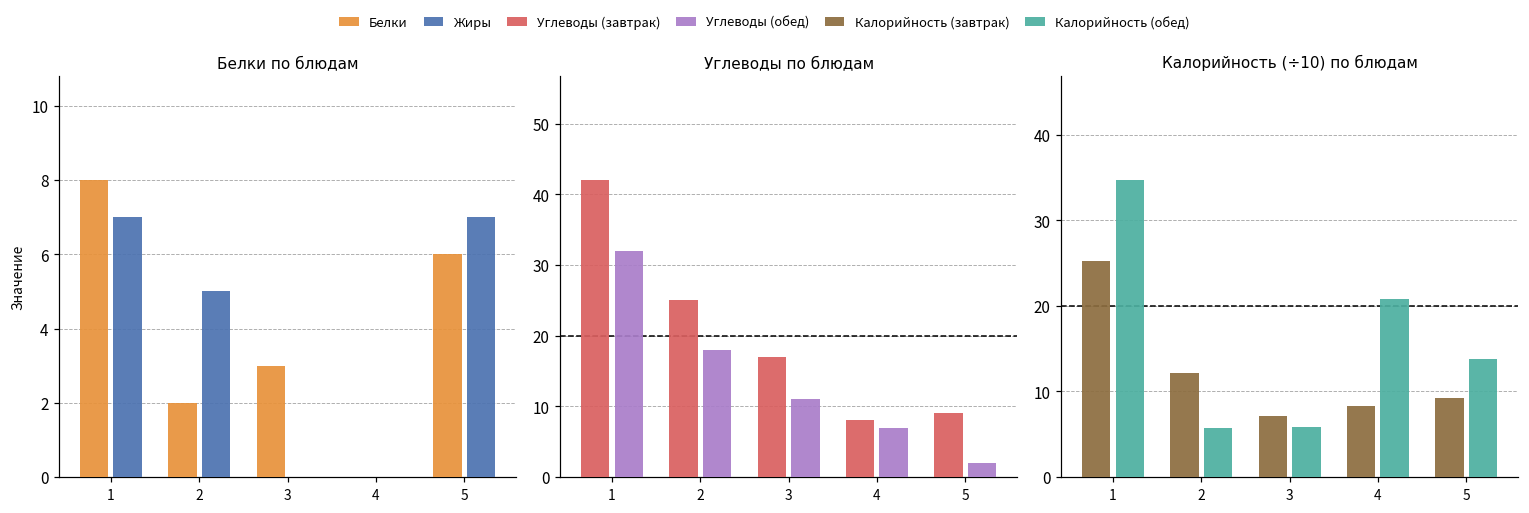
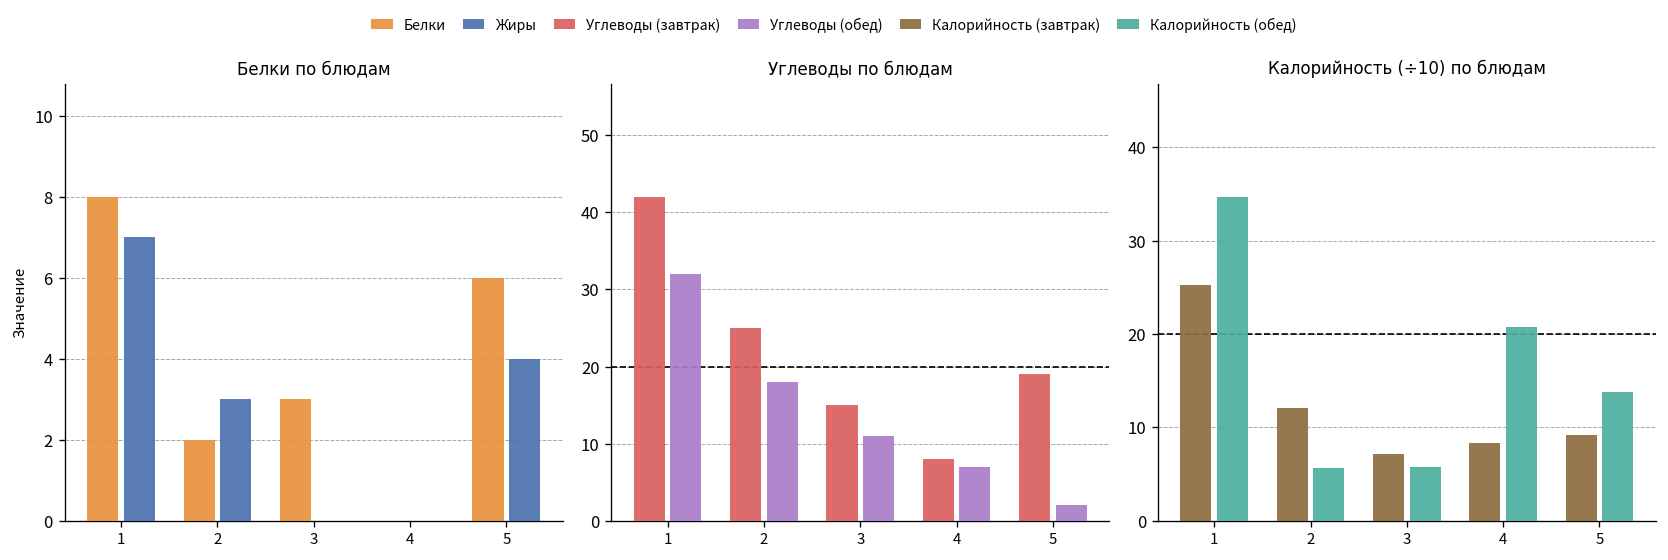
  {
    "Белки по блюдам": {
      "Белки": {
        "1": 8,
        "2": 2,
        "3": 3,
        "4": 0,
        "5": 6
      },
      "Жиры": {
        "1": 7,
-       "2": 5,
+       "2": 3,
        "3": 0,
        "4": 0,
-       "5": 7
+       "5": 4
      }
    },
    "Углеводы по блюдам": {
      "Углеводы (завтрак)": {
        "1": 42,
        "2": 25,
-       "3": 17,
+       "3": 15,
        "4": 8,
-       "5": 9
+       "5": 19
      },
      "Углеводы (обед)": {
        "1": 32,
        "2": 18,
        "3": 11,
        "4": 7,
        "5": 2
      }
    },
    "Калорийность (÷10) по блюдам": {
      "Калорийность (завтрак)": {
        "1": 25,
        "2": 12,
        "3": 7,
        "4": 8,
        "5": 9
      },
      "Калорийность (обед)": {
        "1": 35,
        "2": 6,
        "3": 6,
        "4": 21,
        "5": 14
      }
    }
  }
